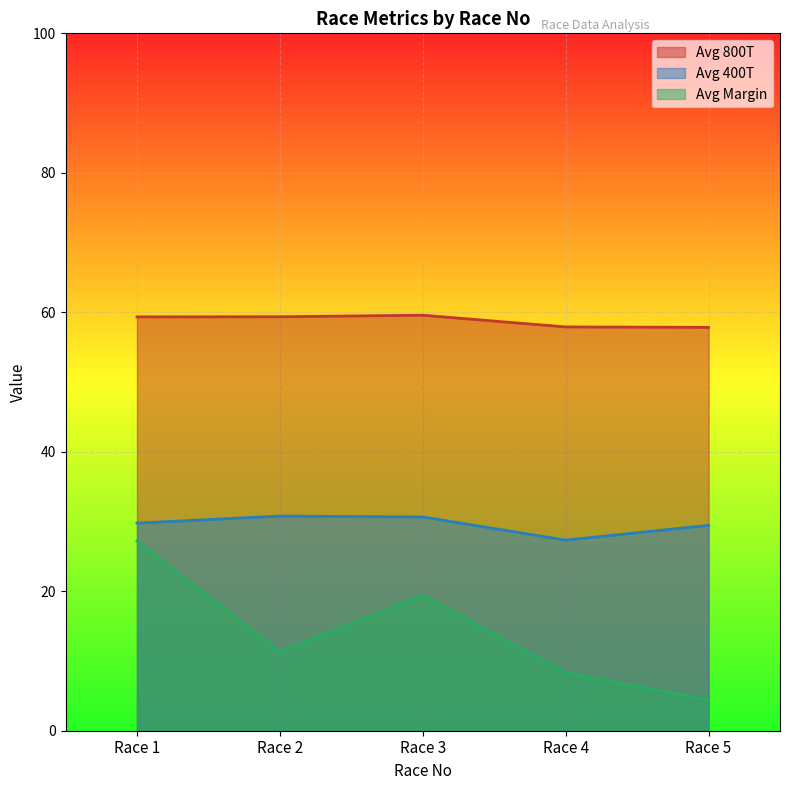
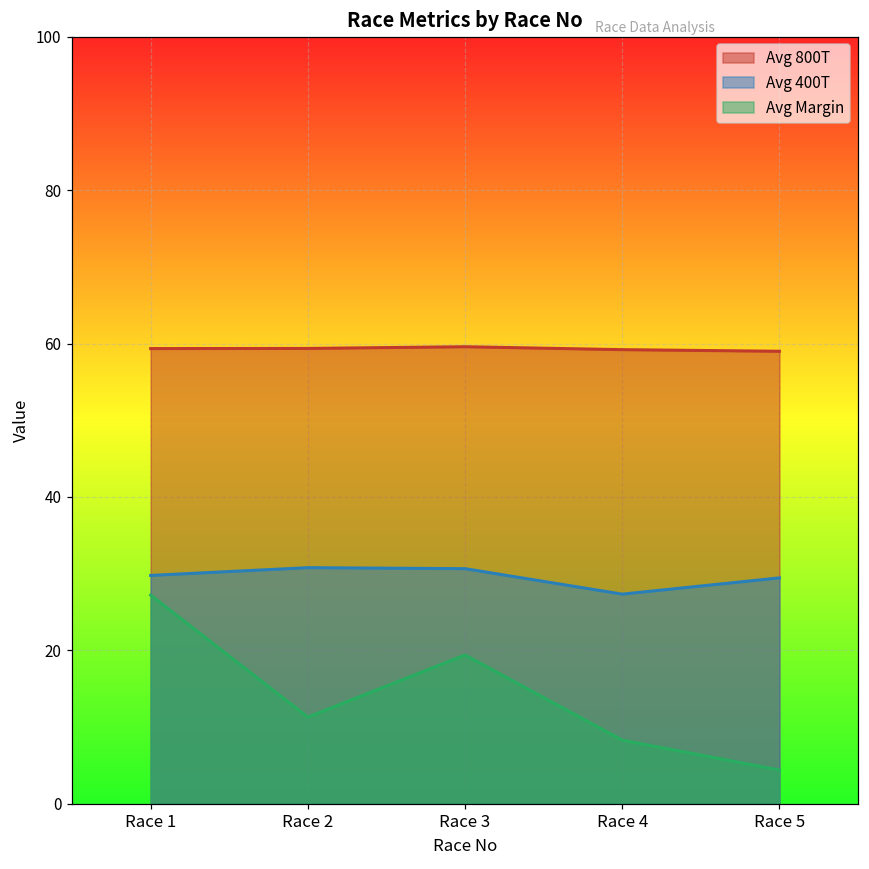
  {
    "Avg 800T": {
      "Race 1": 59,
      "Race 2": 59,
      "Race 3": 60,
-     "Race 4": 58,
-     "Race 5": 58
+     "Race 4": 59,
+     "Race 5": 59
    },
    "Avg 400T": {
      "Race 1": 30,
      "Race 2": 31,
      "Race 3": 31,
      "Race 4": 27,
      "Race 5": 29
    },
    "Avg Margin": {
      "Race 1": 27,
      "Race 2": 11,
      "Race 3": 19,
      "Race 4": 8,
      "Race 5": 4
    }
  }
